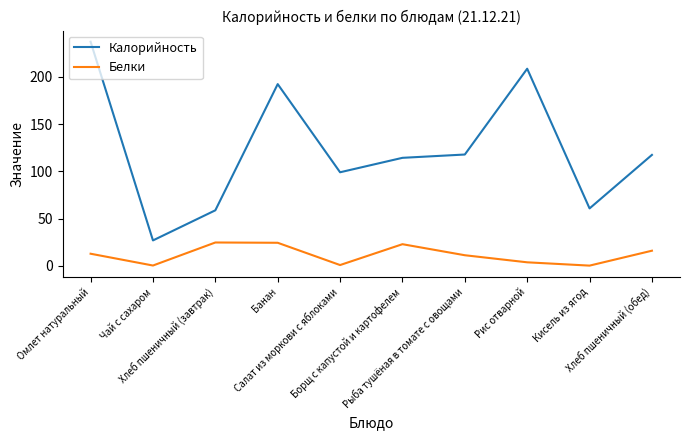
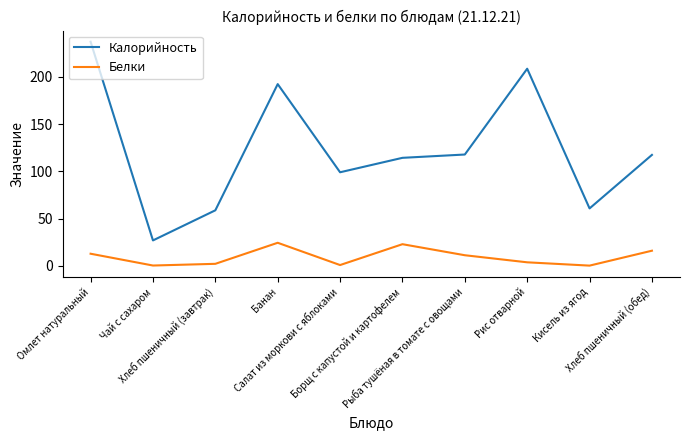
  {
    "Калорийность": {
      "Чай с сахаром": 30,
      "Хлеб пшеничный (завтрак)": 60,
      "Банан": 190,
      "Салат из моркови с яблоками": 100,
      "Борщ с капустой и картофелем": 110,
      "Рыба тушёная в томате с овощами": 120,
      "Рис отварной": 210,
      "Кисель из ягод": 60,
      "Хлеб пшеничный (обед)": 120
    },
    "Белки": {
      "Омлет натуральный": 10,
      "Чай с сахаром": 0,
-     "Хлеб пшеничный (завтрак)": 20,
+     "Хлеб пшеничный (завтрак)": 0,
      "Банан": 20,
      "Салат из моркови с яблоками": 0,
      "Борщ с капустой и картофелем": 20,
      "Рыба тушёная в томате с овощами": 10,
      "Рис отварной": 0,
      "Кисель из ягод": 0,
      "Хлеб пшеничный (обед)": 20
    }
  }
